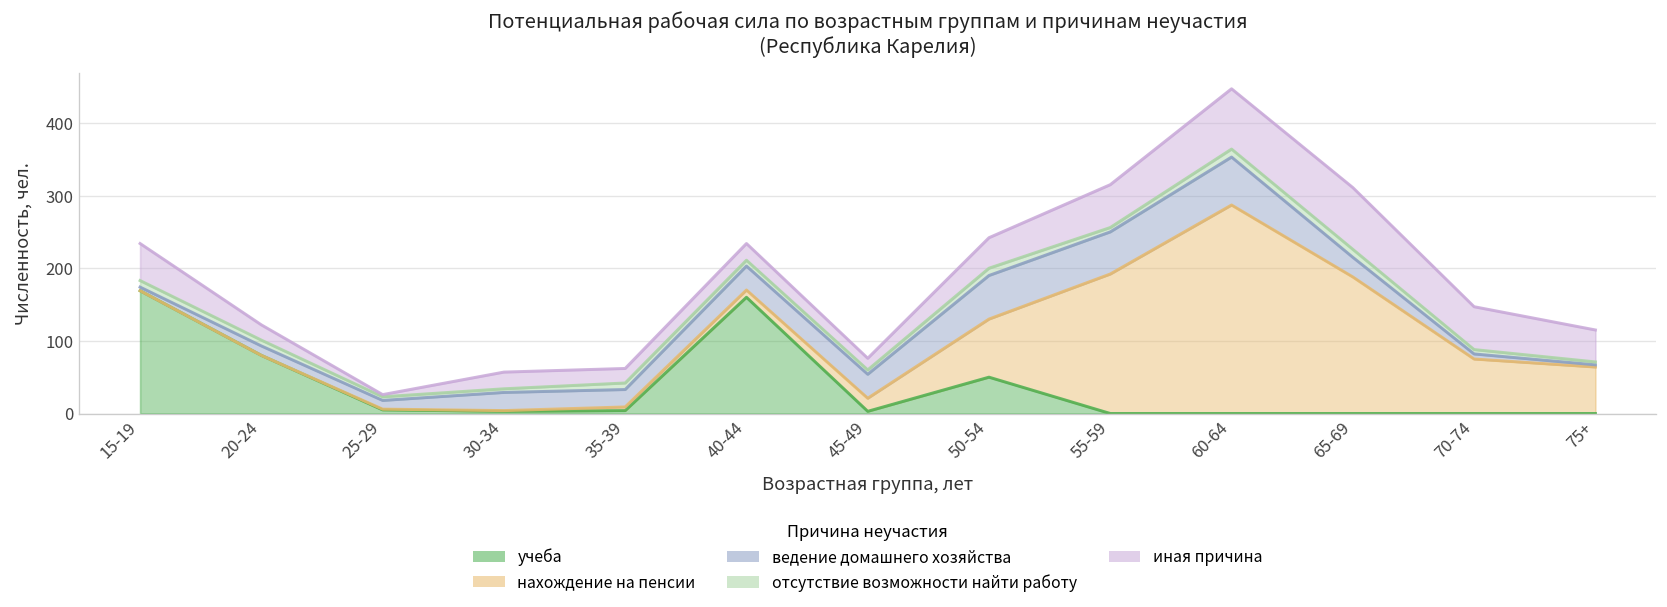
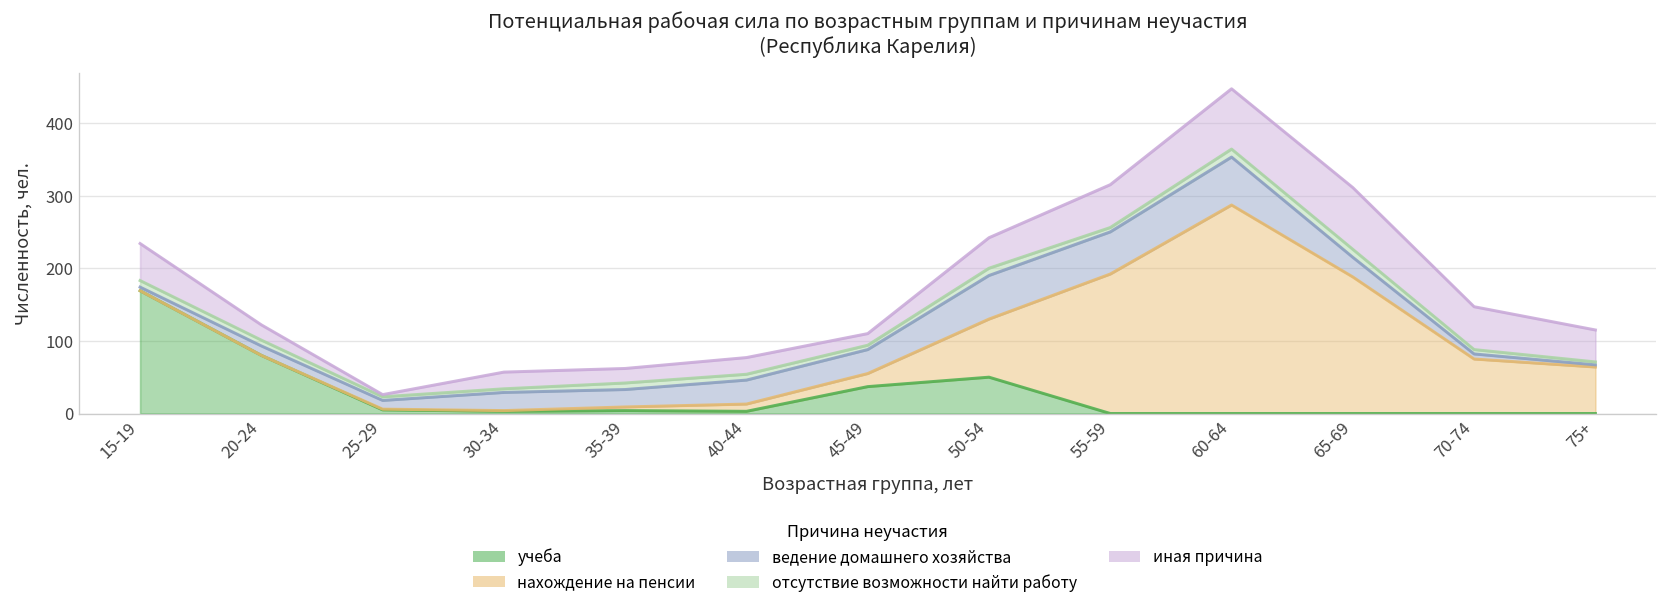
  {
    "учеба": {
      "35-39": 0,
-     "40-44": 160,
-     "45-49": 0,
+     "40-44": 0,
+     "45-49": 40,
      "50-54": 50,
      "55-59": 0,
      "60-64": 0,
      "65-69": 0,
      "70-74": 0,
      "75+": 0
    },
    "нахождение на пенсии": {
      "35-39": 10,
      "40-44": 10,
      "45-49": 20,
      "50-54": 80,
      "55-59": 190,
      "60-64": 290,
      "65-69": 190,
      "70-74": 80
    }
  }
